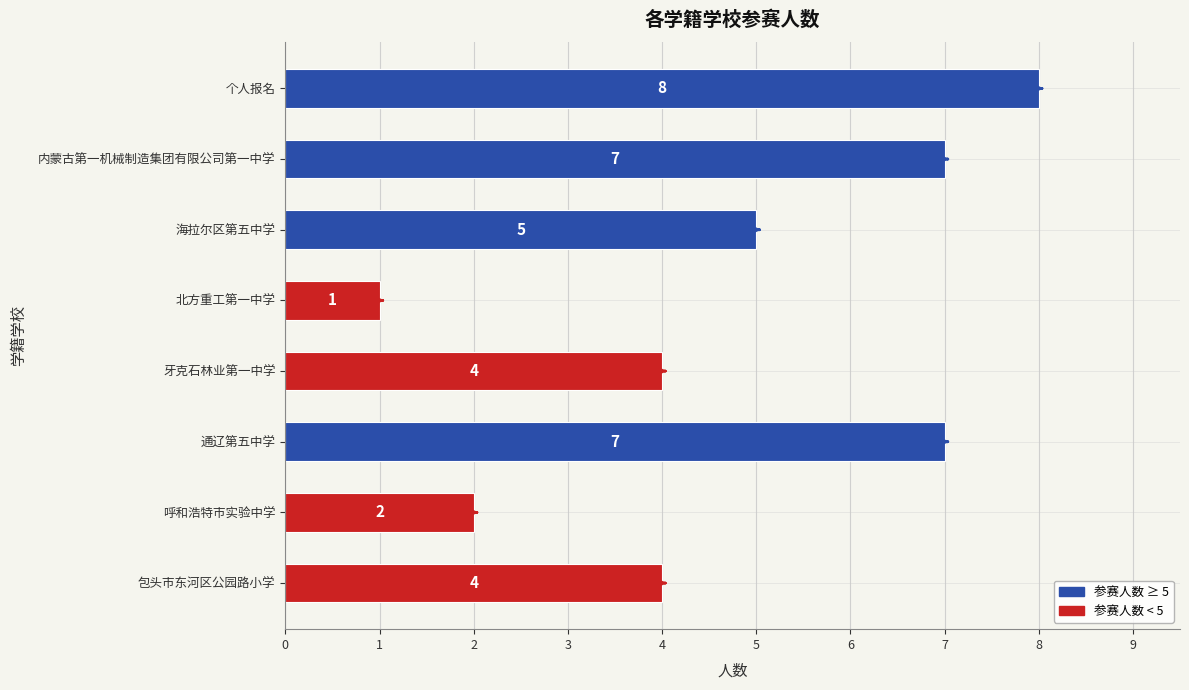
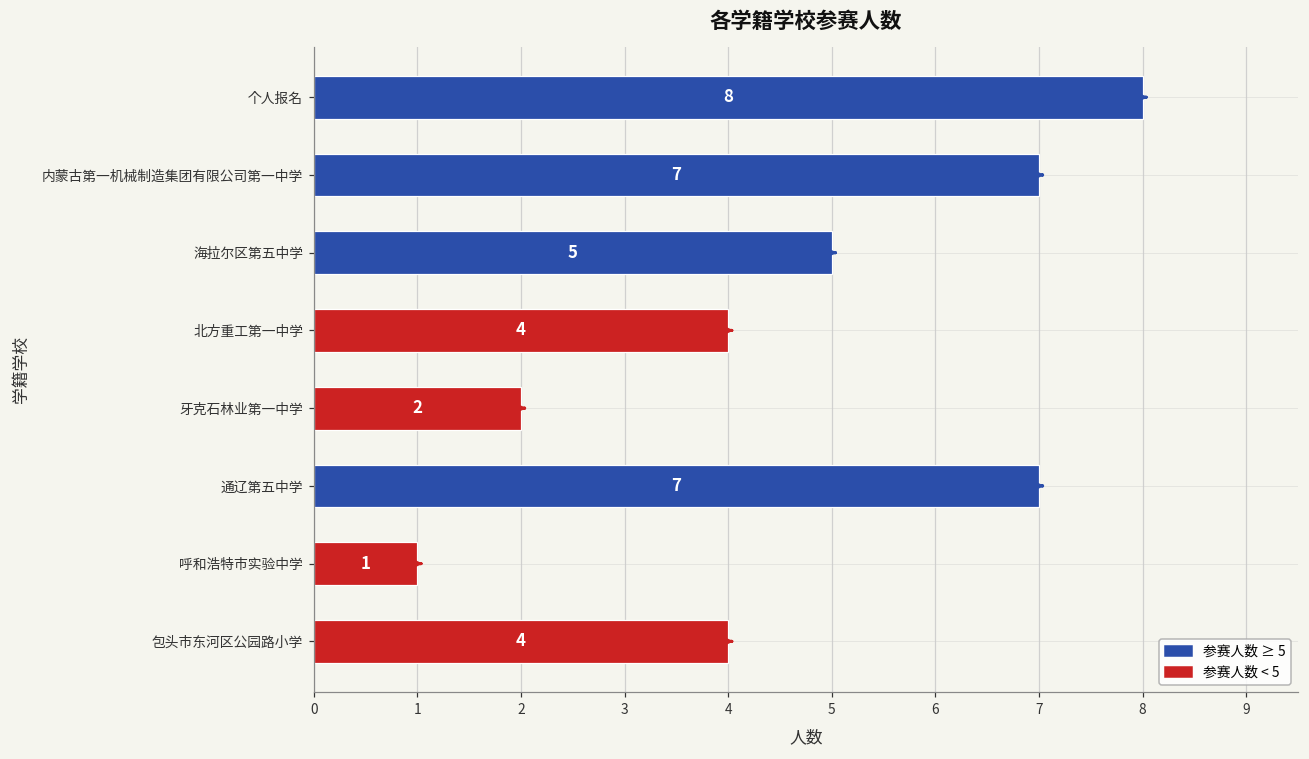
  {
    "个人报名": 8,
    "内蒙古第一机械制造集团有限公司第一中学": 7,
    "海拉尔区第五中学": 5,
-   "北方重工第一中学": 1,
-   "牙克石林业第一中学": 4,
+   "北方重工第一中学": 4,
+   "牙克石林业第一中学": 2,
    "通辽第五中学": 7,
-   "呼和浩特市实验中学": 2,
+   "呼和浩特市实验中学": 1,
    "包头市东河区公园路小学": 4
  }
